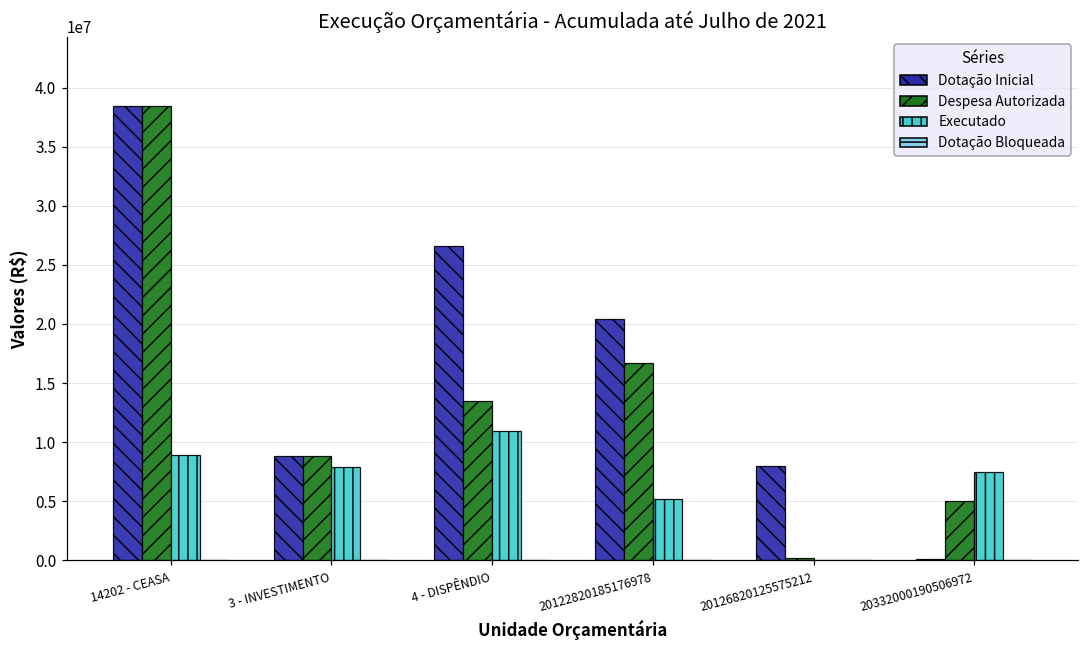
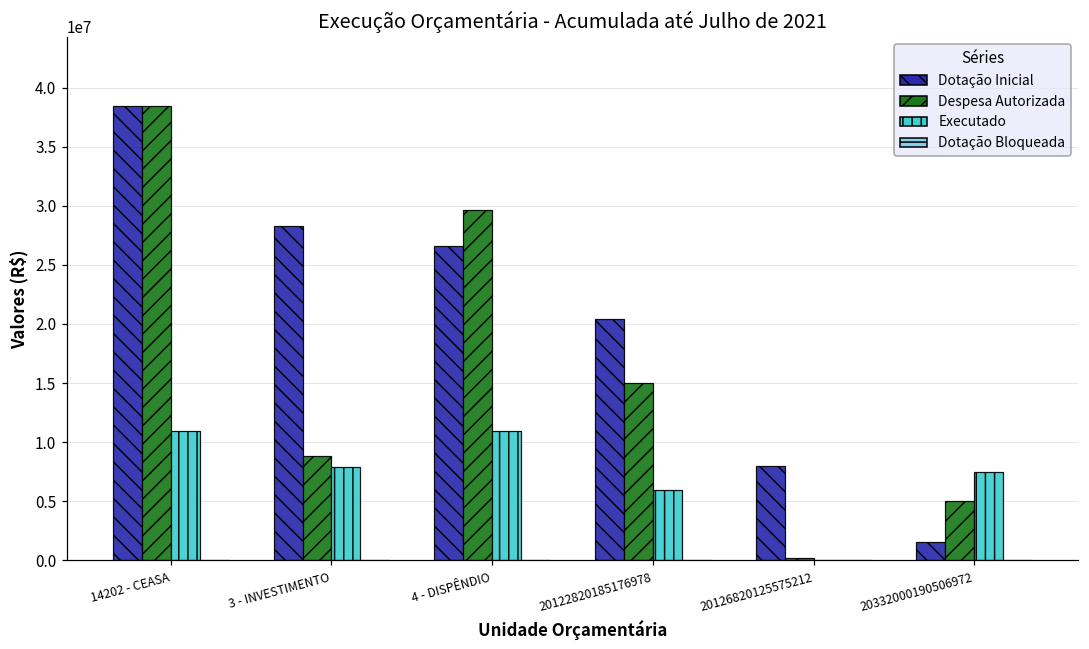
  {
    "Dotação Inicial": {
      "14202 - CEASA": 38500000,
-     "3 - INVESTIMENTO": 8800000,
+     "3 - INVESTIMENTO": 28300000,
      "4 - DISPÊNDIO": 26600000,
      "20122820185176978": 20400000,
      "20126820125575212": 8000000,
-     "20332000190506972": 100000
+     "20332000190506972": 1500000
    },
    "Despesa Autorizada": {
      "14202 - CEASA": 38500000,
      "3 - INVESTIMENTO": 8800000,
-     "4 - DISPÊNDIO": 13500000,
-     "20122820185176978": 16700000,
+     "4 - DISPÊNDIO": 29700000,
+     "20122820185176978": 15000000,
      "20332000190506972": 5100000
    },
    "Executado": {
-     "14202 - CEASA": 8900000,
+     "14202 - CEASA": 10900000,
      "3 - INVESTIMENTO": 7900000,
      "4 - DISPÊNDIO": 10900000,
-     "20122820185176978": 5200000,
+     "20122820185176978": 5900000,
      "20332000190506972": 7500000
    },
    "Dotação Bloqueada": {
      "14202 - CEASA": 0,
      "3 - INVESTIMENTO": 0,
      "4 - DISPÊNDIO": 0,
      "20122820185176978": 0,
      "20126820125575212": 0,
      "20332000190506972": 0
    }
  }
